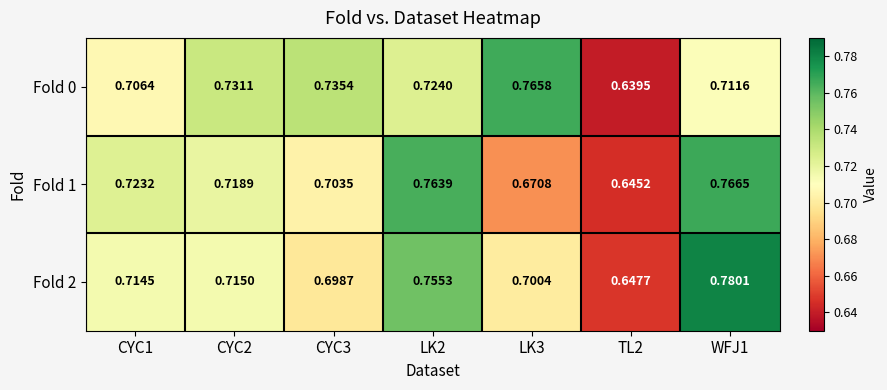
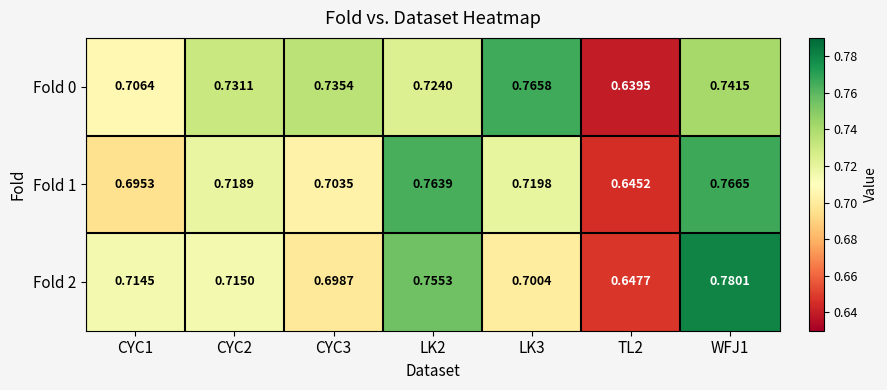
  {
    "Fold 0": {
      "CYC1": 0.7064,
      "CYC2": 0.7311,
      "CYC3": 0.7354,
      "LK2": 0.7240,
      "LK3": 0.7658,
      "TL2": 0.6395,
-     "WFJ1": 0.7116
+     "WFJ1": 0.7415
    },
    "Fold 1": {
-     "CYC1": 0.7232,
+     "CYC1": 0.6953,
      "CYC2": 0.7189,
      "CYC3": 0.7035,
      "LK2": 0.7639,
-     "LK3": 0.6708,
+     "LK3": 0.7198,
      "TL2": 0.6452,
      "WFJ1": 0.7665
    },
    "Fold 2": {
      "CYC1": 0.7145,
      "CYC2": 0.7150,
      "CYC3": 0.6987,
      "LK2": 0.7553,
      "LK3": 0.7004,
      "TL2": 0.6477,
      "WFJ1": 0.7801
    }
  }
